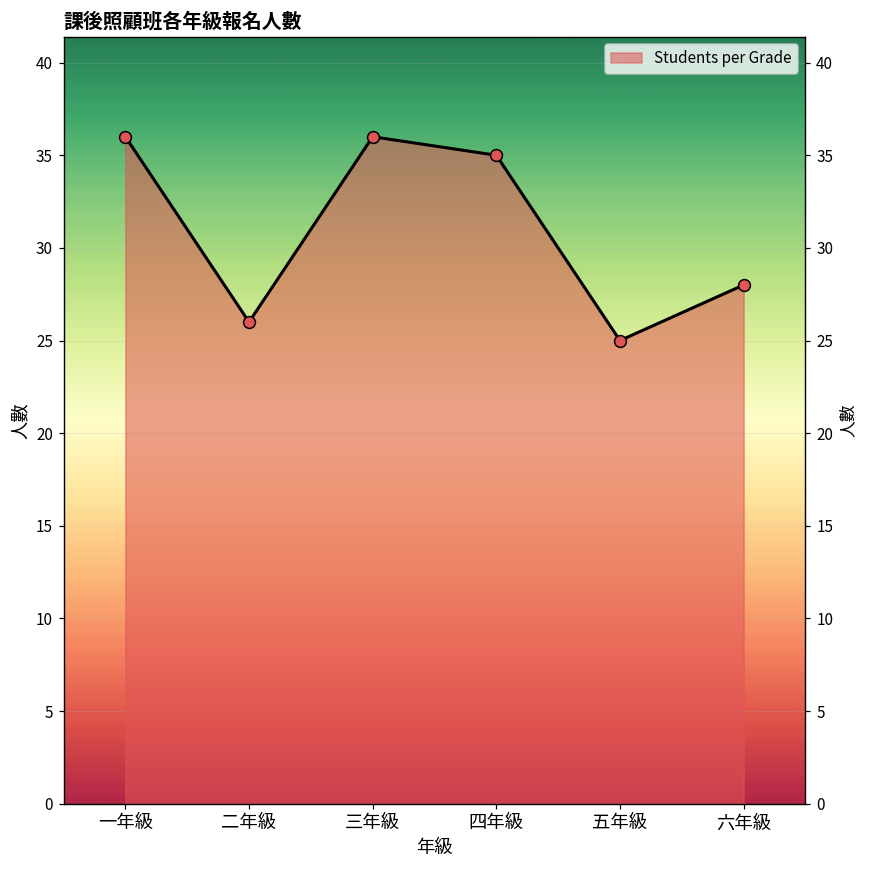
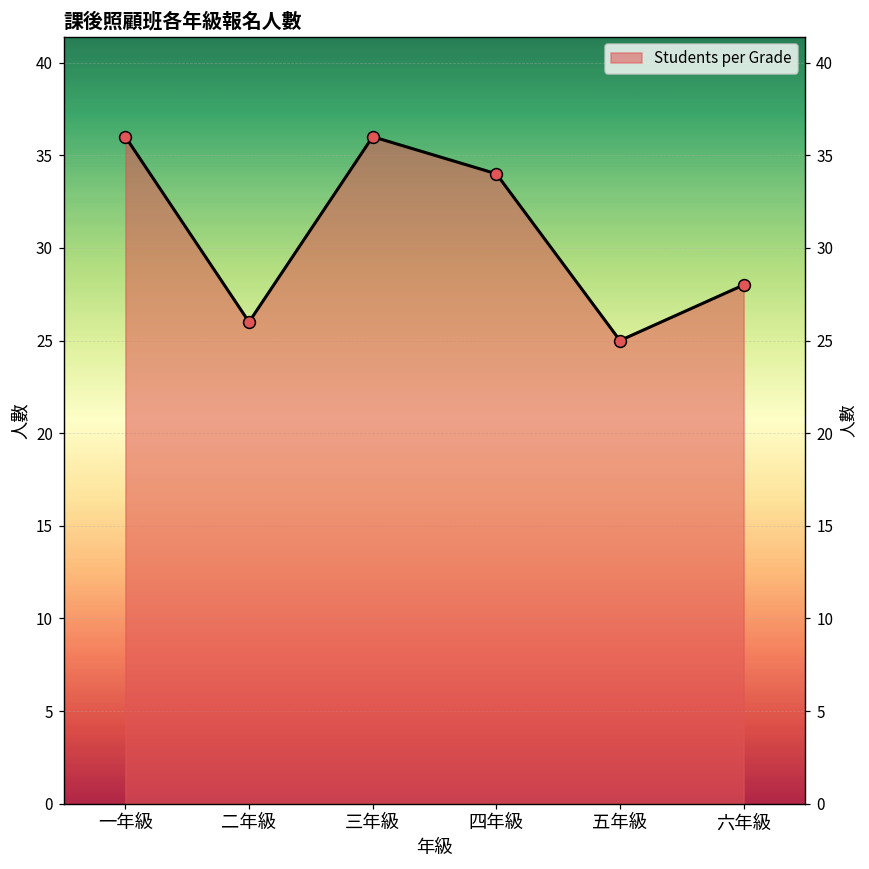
  {
    "一年級": 36,
    "二年級": 26,
    "三年級": 36,
-   "四年級": 35,
+   "四年級": 34,
    "五年級": 25,
    "六年級": 28
  }
